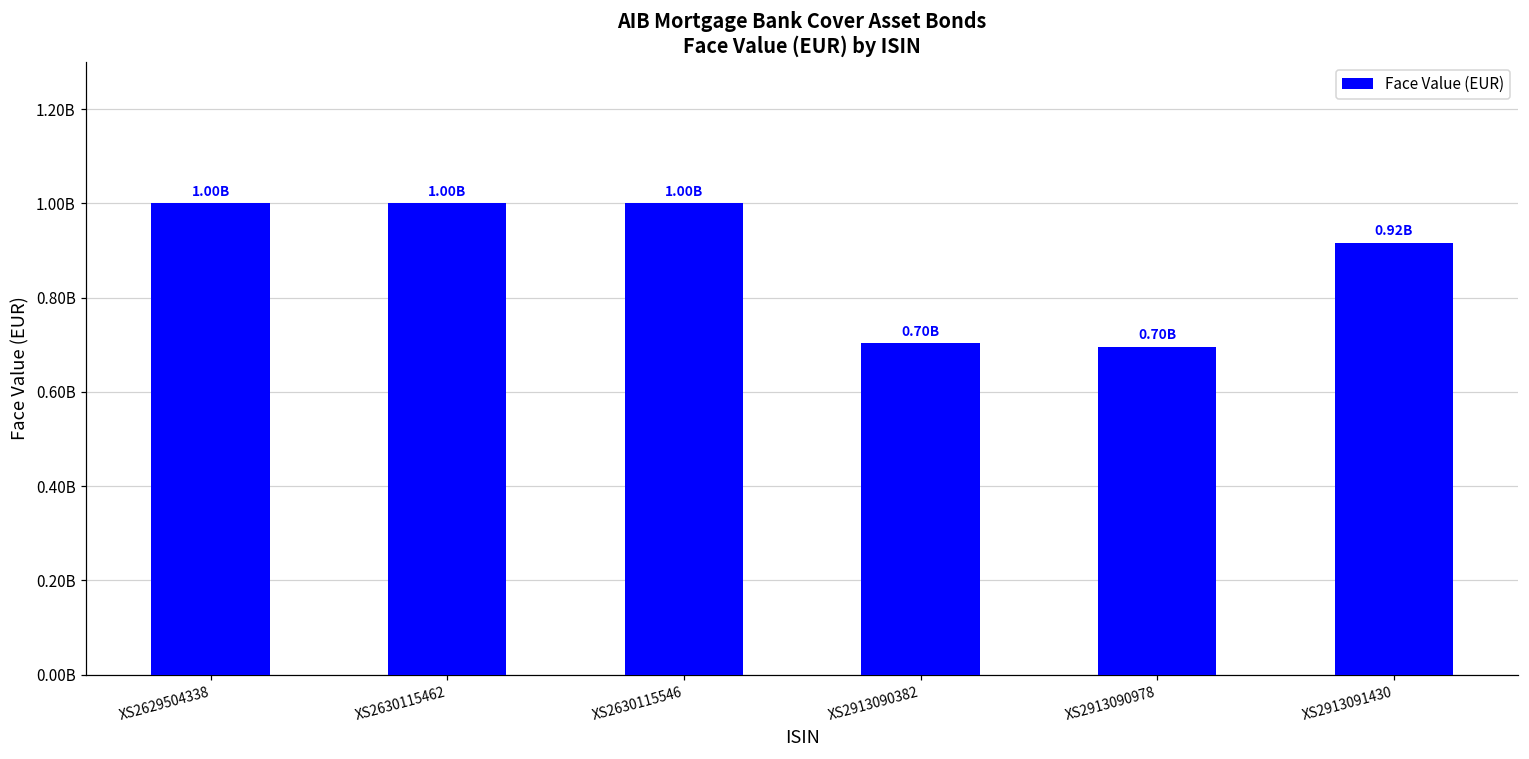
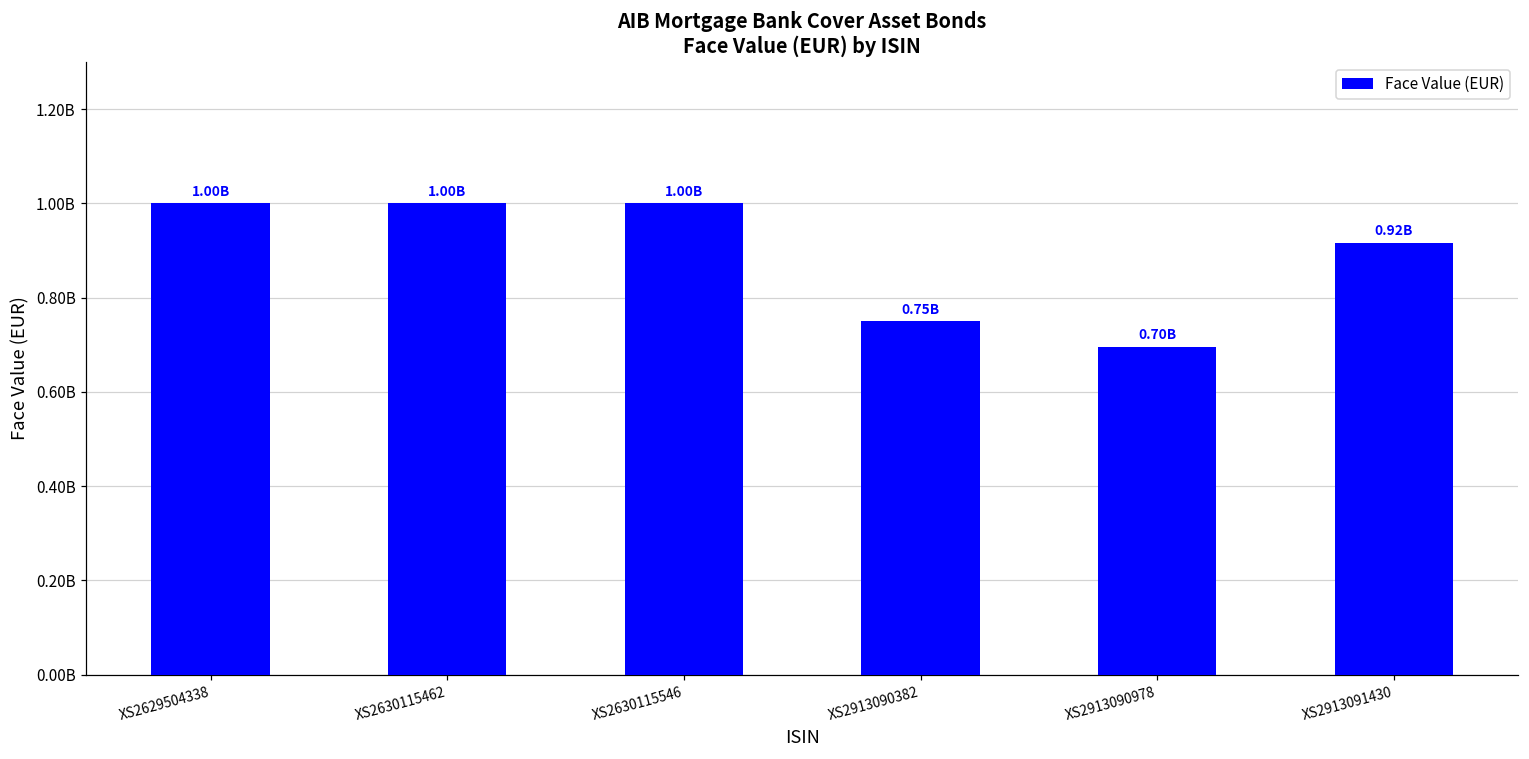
  {
    "XS2629504338": "1.00B",
    "XS2630115462": "1.00B",
    "XS2630115546": "1.00B",
-   "XS2913090382": "0.70B",
+   "XS2913090382": "0.75B",
    "XS2913090978": "0.70B",
    "XS2913091430": "0.92B"
  }
